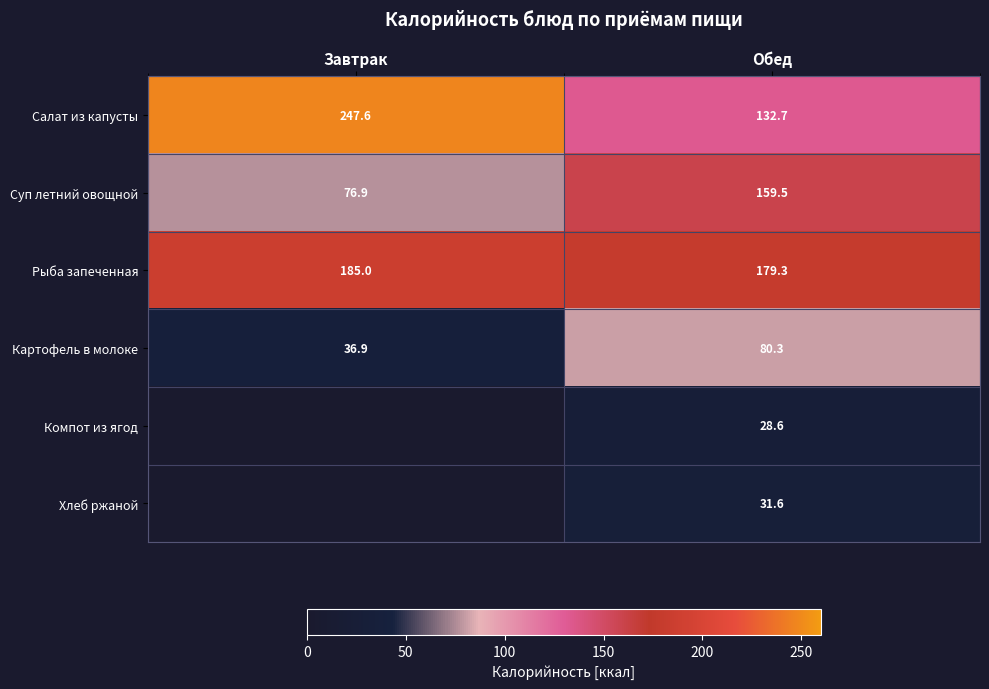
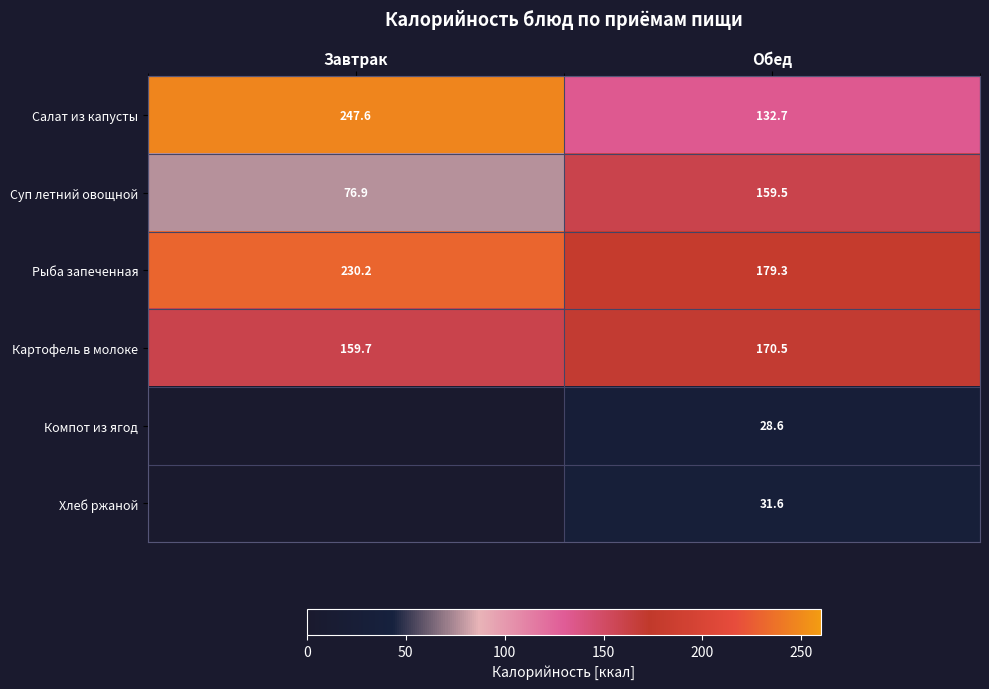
  {
    "Салат из капусты": {
      "Завтрак": 247.6,
      "Обед": 132.7
    },
    "Суп летний овощной": {
      "Завтрак": 76.9,
      "Обед": 159.5
    },
    "Рыба запеченная": {
-     "Завтрак": 185.0,
+     "Завтрак": 230.2,
      "Обед": 179.3
    },
    "Картофель в молоке": {
-     "Завтрак": 36.9,
-     "Обед": 80.3
+     "Завтрак": 159.7,
+     "Обед": 170.5
    },
    "Компот из ягод": {
      "Обед": 28.6
    },
    "Хлеб ржаной": {
      "Обед": 31.6
    }
  }
